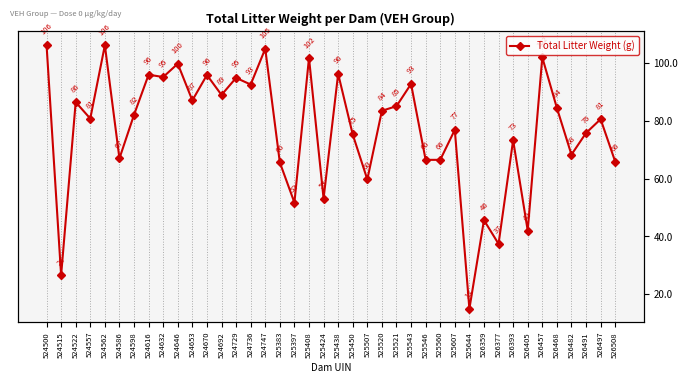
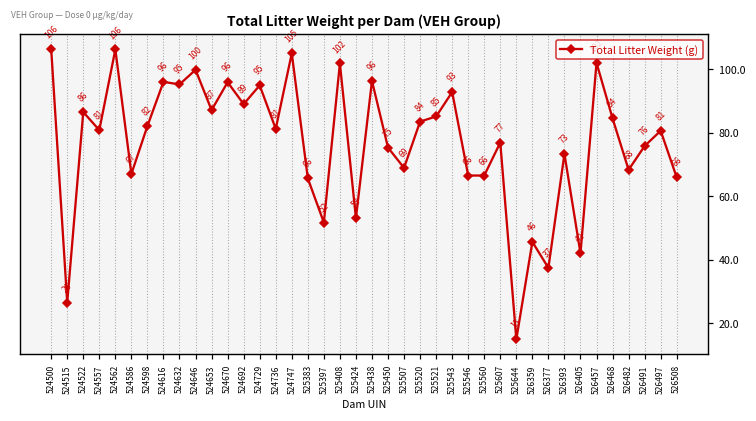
  {
    "524500": 106,
    "524515": 26,
    "524522": 86,
    "524557": 81,
    "524562": 106,
    "524586": 67,
    "524598": 82,
    "524616": 96,
    "524632": 95,
    "524646": 100,
    "524653": 87,
    "524670": 96,
    "524692": 89,
    "524729": 95,
-   "524736": 93,
+   "524736": 81,
    "524747": 105,
    "525383": 66,
    "525397": 52,
    "525408": 102,
    "525424": 53,
    "525438": 96,
    "525450": 75,
-   "525507": 60,
+   "525507": 69,
    "525520": 84,
    "525521": 85,
    "525543": 93,
    "525546": 66,
    "525560": 66,
    "525607": 77,
    "525644": 15,
    "526359": 46,
    "526377": 37,
    "526393": 73,
    "526405": 42,
    "526468": 84,
    "526482": 68,
    "526491": 76,
    "526497": 81,
    "526508": 66
  }
